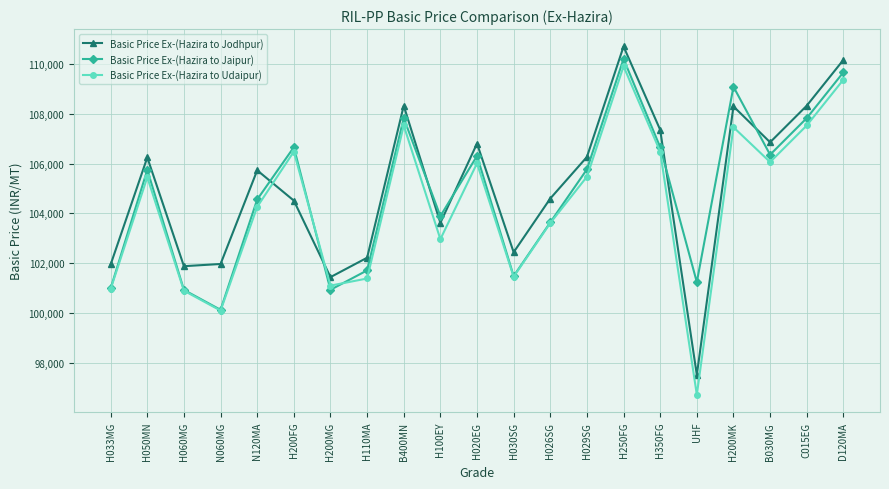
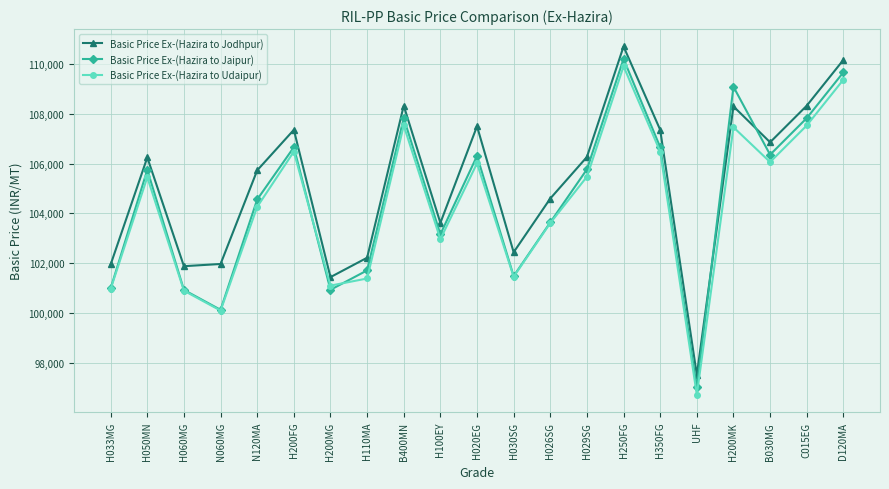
  {
    "Basic Price Ex-(Hazira to Jodhpur)": {
      "H033MG": "101,900",
      "H050MN": "106,200",
      "H060MG": "101,900",
      "N060MG": "102,000",
      "N120MA": "105,700",
-     "H200FG": "104,500",
+     "H200FG": "107,400",
      "H200MG": "101,400",
      "H110MA": "102,200",
      "B400MN": "108,300",
      "H100EY": "103,600",
-     "H020EG": "106,800",
+     "H020EG": "107,500",
      "H030SG": "102,400",
      "H026SG": "104,600",
      "H029SG": "106,300",
      "H250FG": "110,700",
      "H350FG": "107,400",
      "UHF": "97,500",
      "H200MK": "108,300",
      "B030MG": "106,900",
      "C015EG": "108,300",
      "D120MA": "110,200"
    },
    "Basic Price Ex-(Hazira to Jaipur)": {
      "H050MN": "105,800",
      "N120MA": "104,600",
      "H200FG": "106,700",
      "H200MG": "100,900",
      "H110MA": "101,700",
      "B400MN": "107,800",
-     "H100EY": "103,900",
+     "H100EY": "103,200",
      "H020EG": "106,300",
      "H029SG": "105,800",
      "H250FG": "110,200",
      "H350FG": "106,700",
-     "UHF": "101,200",
+     "UHF": "97,000",
      "H200MK": "109,100",
      "B030MG": "106,400",
      "C015EG": "107,800",
      "D120MA": "109,700"
    },
    "Basic Price Ex-(Hazira to Udaipur)": {
      "H050MN": "105,500",
      "N120MA": "104,300",
      "H200FG": "106,500",
      "H200MG": "101,100",
      "H110MA": "101,400",
      "B400MN": "107,500",
      "H100EY": "103,000",
      "H020EG": "106,000",
      "H029SG": "105,500",
      "H250FG": "109,900",
      "H350FG": "106,500",
      "UHF": "96,700",
      "H200MK": "107,500",
      "B030MG": "106,100",
      "C015EG": "107,500",
      "D120MA": "109,400"
    }
  }
